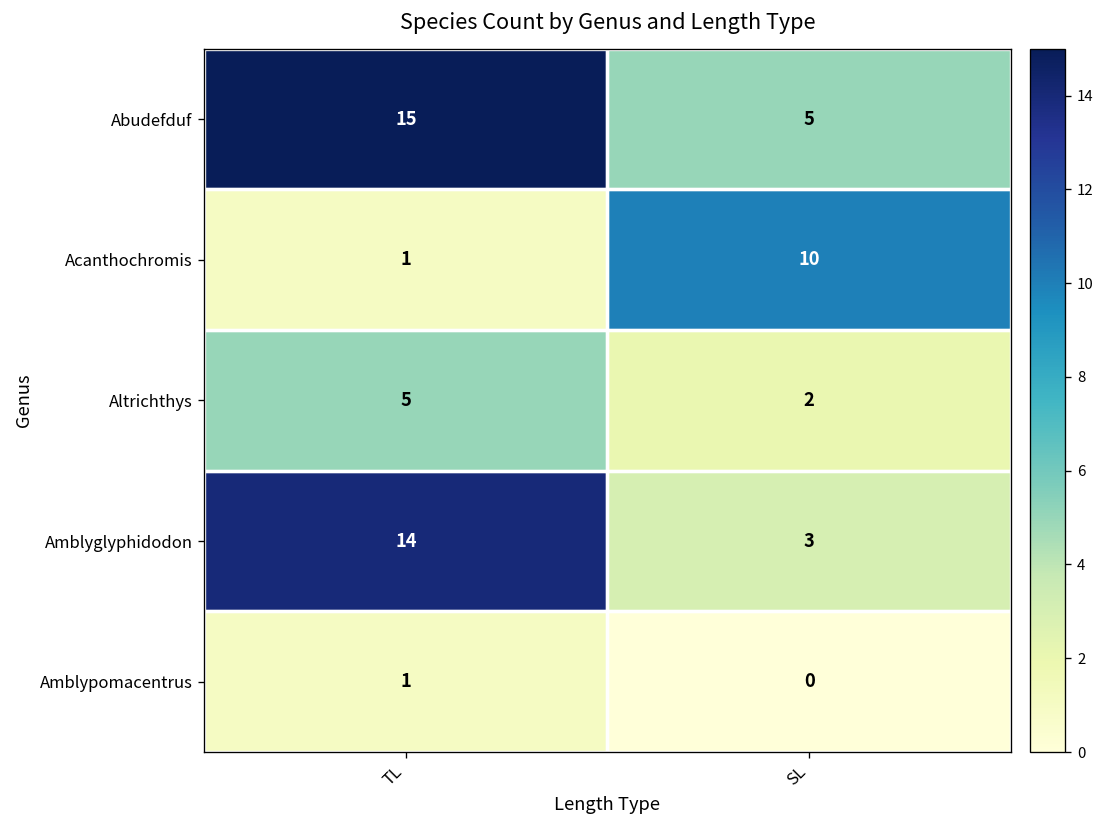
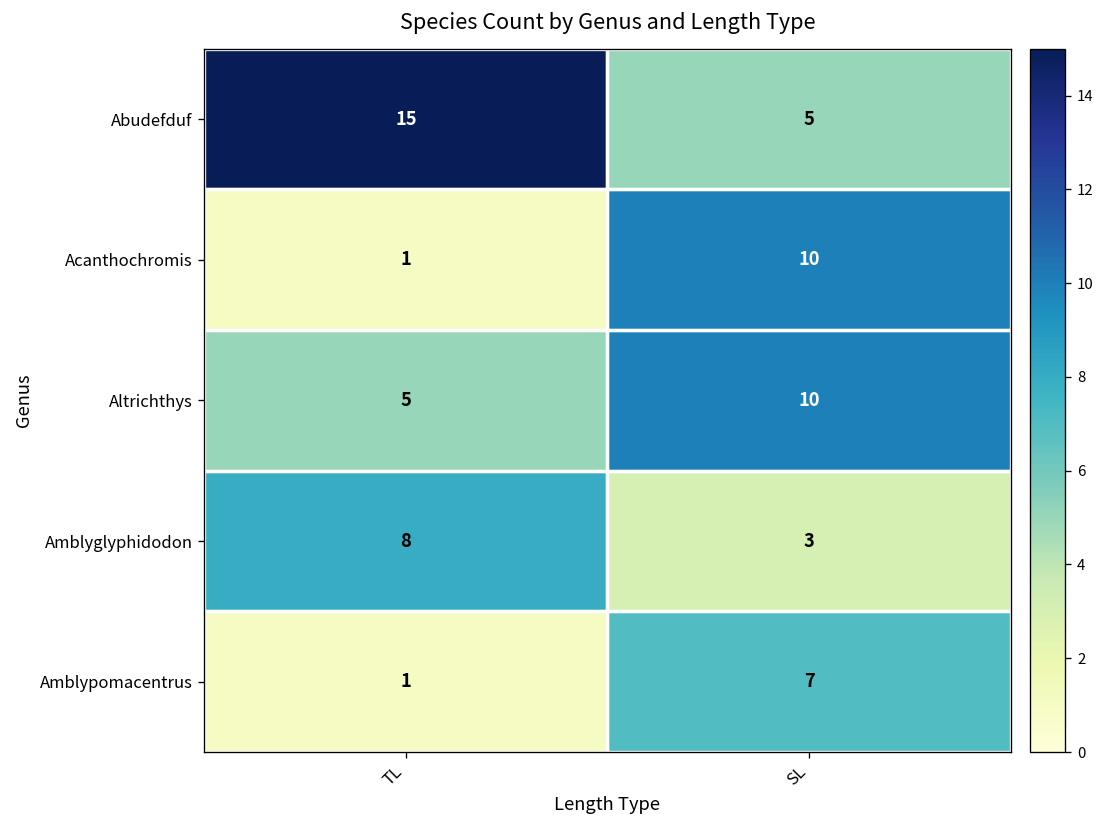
  {
    "Abudefduf": {
      "TL": 15,
      "SL": 5
    },
    "Acanthochromis": {
      "TL": 1,
      "SL": 10
    },
    "Altrichthys": {
      "TL": 5,
-     "SL": 2
+     "SL": 10
    },
    "Amblyglyphidodon": {
-     "TL": 14,
+     "TL": 8,
      "SL": 3
    },
    "Amblypomacentrus": {
      "TL": 1,
-     "SL": 0
+     "SL": 7
    }
  }
